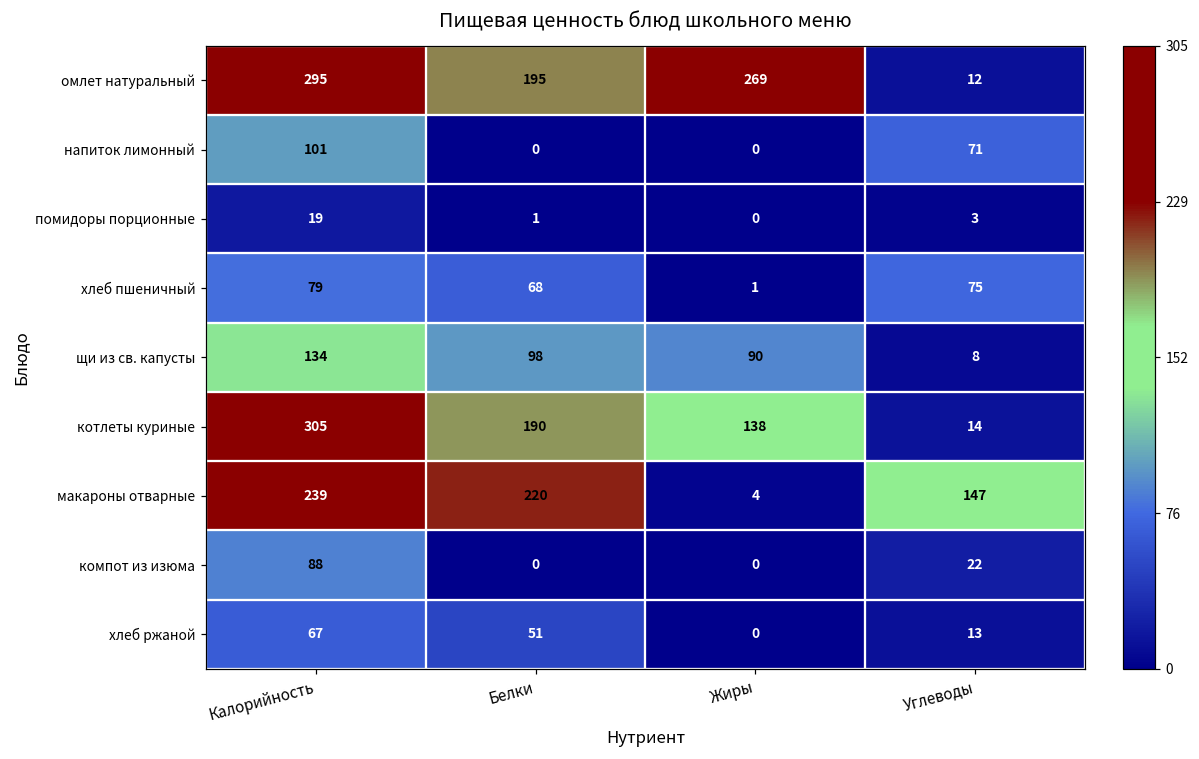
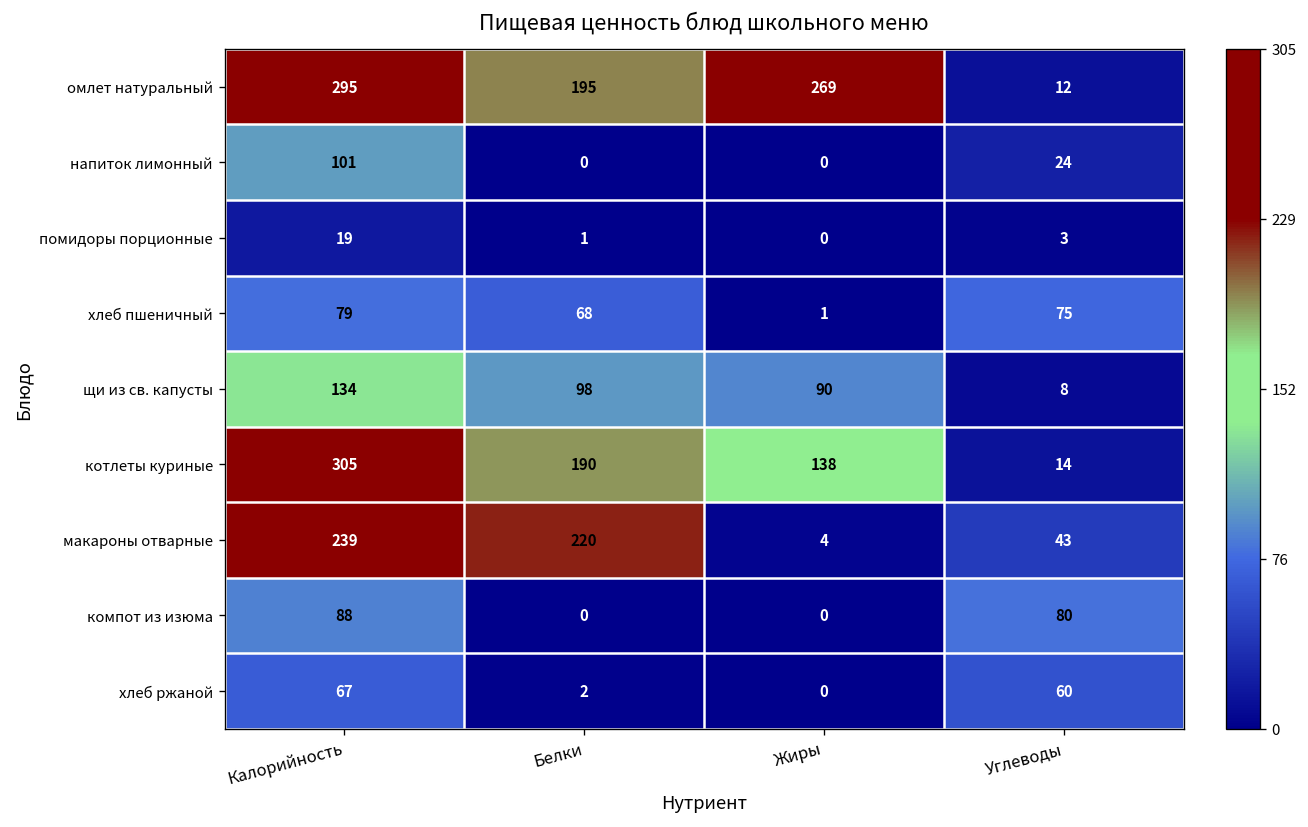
  {
    "омлет натуральный": {
      "Калорийность": 295,
      "Белки": 195,
      "Жиры": 269,
      "Углеводы": 12
    },
    "напиток лимонный": {
      "Калорийность": 101,
      "Белки": 0,
      "Жиры": 0,
-     "Углеводы": 71
+     "Углеводы": 24
    },
    "помидоры порционные": {
      "Калорийность": 19,
      "Белки": 1,
      "Жиры": 0,
      "Углеводы": 3
    },
    "хлеб пшеничный": {
      "Калорийность": 79,
      "Белки": 68,
      "Жиры": 1,
      "Углеводы": 75
    },
    "щи из св. капусты": {
      "Калорийность": 134,
      "Белки": 98,
      "Жиры": 90,
      "Углеводы": 8
    },
    "котлеты куриные": {
      "Калорийность": 305,
      "Белки": 190,
      "Жиры": 138,
      "Углеводы": 14
    },
    "макароны отварные": {
      "Калорийность": 239,
      "Белки": 220,
      "Жиры": 4,
-     "Углеводы": 147
+     "Углеводы": 43
    },
    "компот из изюма": {
      "Калорийность": 88,
      "Белки": 0,
      "Жиры": 0,
-     "Углеводы": 22
+     "Углеводы": 80
    },
    "хлеб ржаной": {
      "Калорийность": 67,
-     "Белки": 51,
+     "Белки": 2,
      "Жиры": 0,
-     "Углеводы": 13
+     "Углеводы": 60
    }
  }
